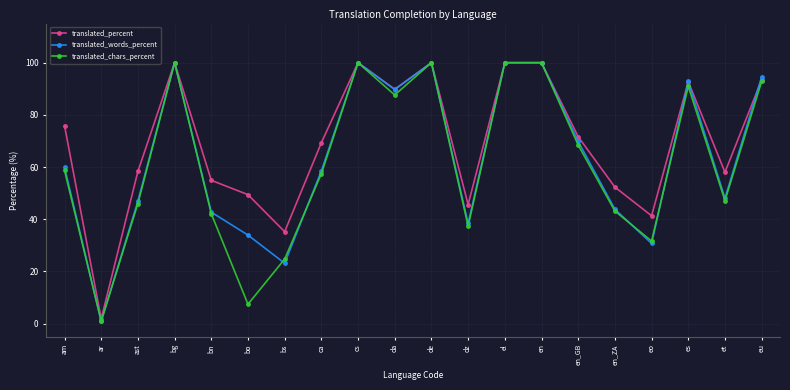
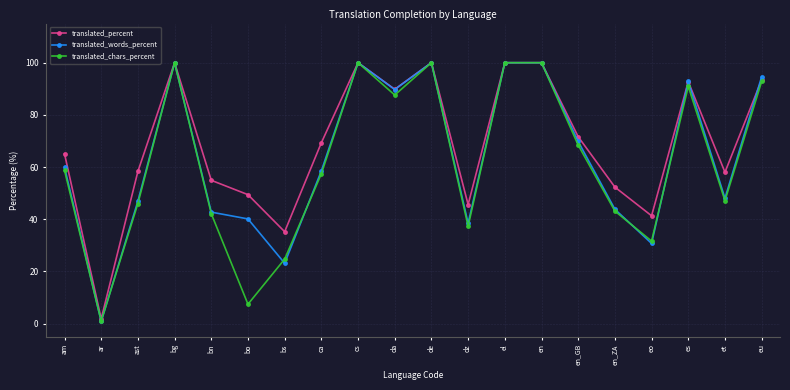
  {
    "translated_percent": {
-     "am": 76,
+     "am": 65,
      "ast": 58,
      "bn": 55,
      "bo": 49,
      "bs": 35,
      "ca": 69,
      "dz": 46,
      "en_GB": 72,
      "en_ZA": 52,
      "eo": 41,
      "et": 58
    },
    "translated_words_percent": {
      "am": 60,
-     "bo": 34,
+     "bo": 40,
      "bs": 23,
      "ca": 59,
      "dz": 38,
      "en_GB": 70,
      "eu": 95
    },
    "translated_chars_percent": {
      "am": 59,
      "bo": 7,
      "bs": 25,
      "ca": 57,
      "da": 88,
      "dz": 37,
      "en_GB": 68,
      "es": 91
    }
  }
